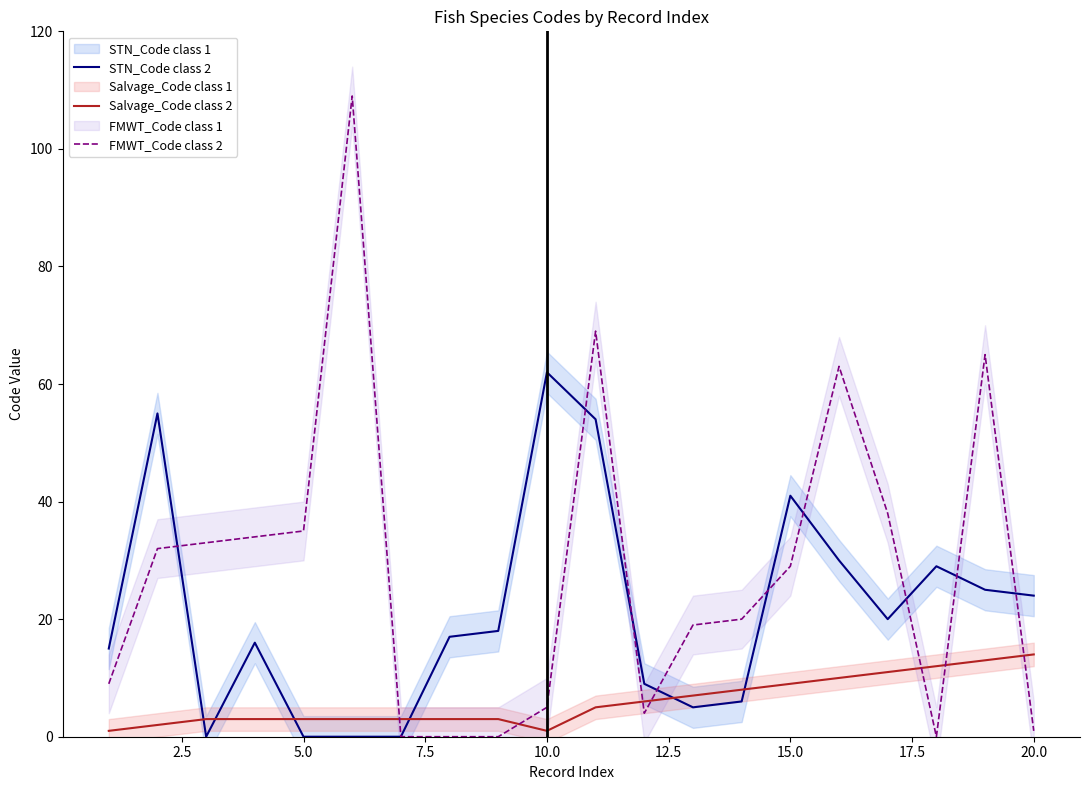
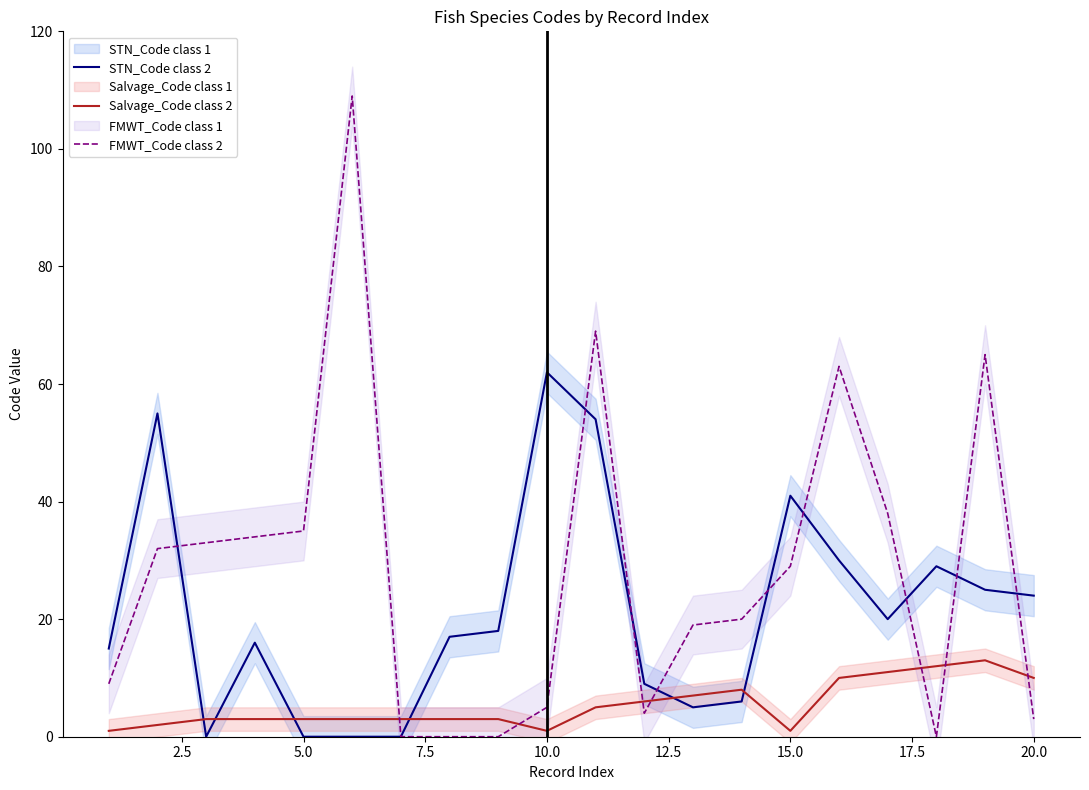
  {
    "STN_Code class 2": {
      "5.0": 0,
      "10.0": 62,
      "15.0": 41,
      "20.0": 24
    },
    "Salvage_Code class 2": {
      "5.0": 3,
      "10.0": 1,
-     "15.0": 9,
-     "20.0": 14
+     "15.0": 1,
+     "20.0": 10
    },
    "FMWT_Code class 2": {
      "5.0": 35,
      "10.0": 5,
      "15.0": 29,
-     "20.0": 1
+     "20.0": 3
    }
  }
